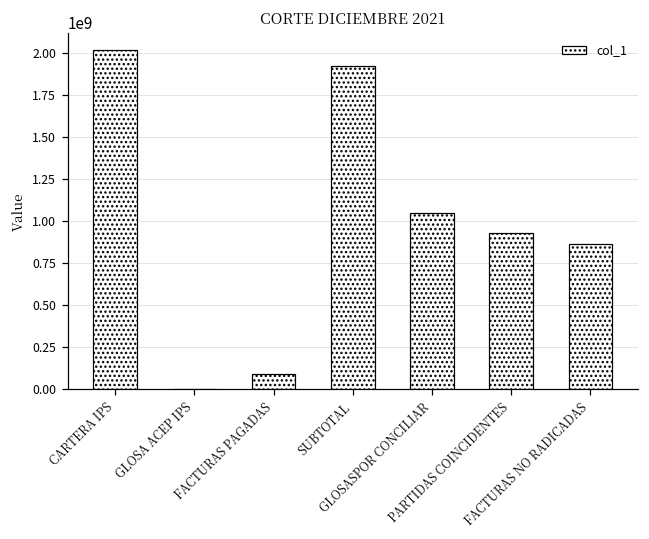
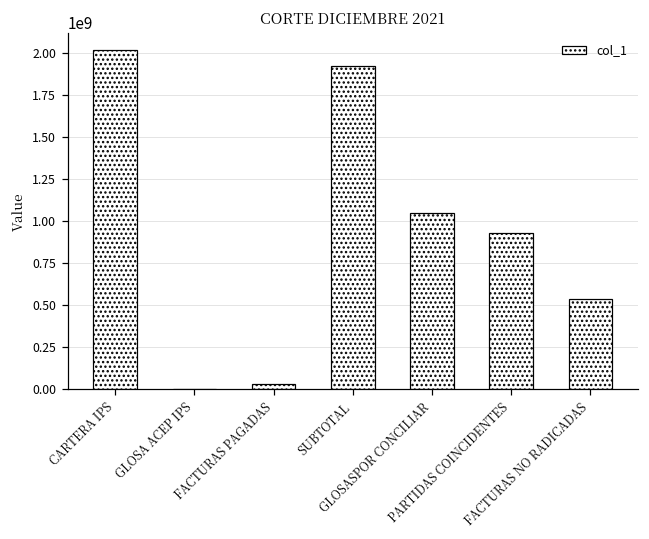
  {
    "CARTERA IPS": 2020000000,
-   "FACTURAS PAGADAS": 90000000,
+   "FACTURAS PAGADAS": 30000000,
    "SUBTOTAL": 1920000000,
    "GLOSASPOR CONCILIAR": 1050000000,
    "PARTIDAS COINCIDENTES": 930000000,
-   "FACTURAS NO RADICADAS": 870000000
+   "FACTURAS NO RADICADAS": 540000000
  }
